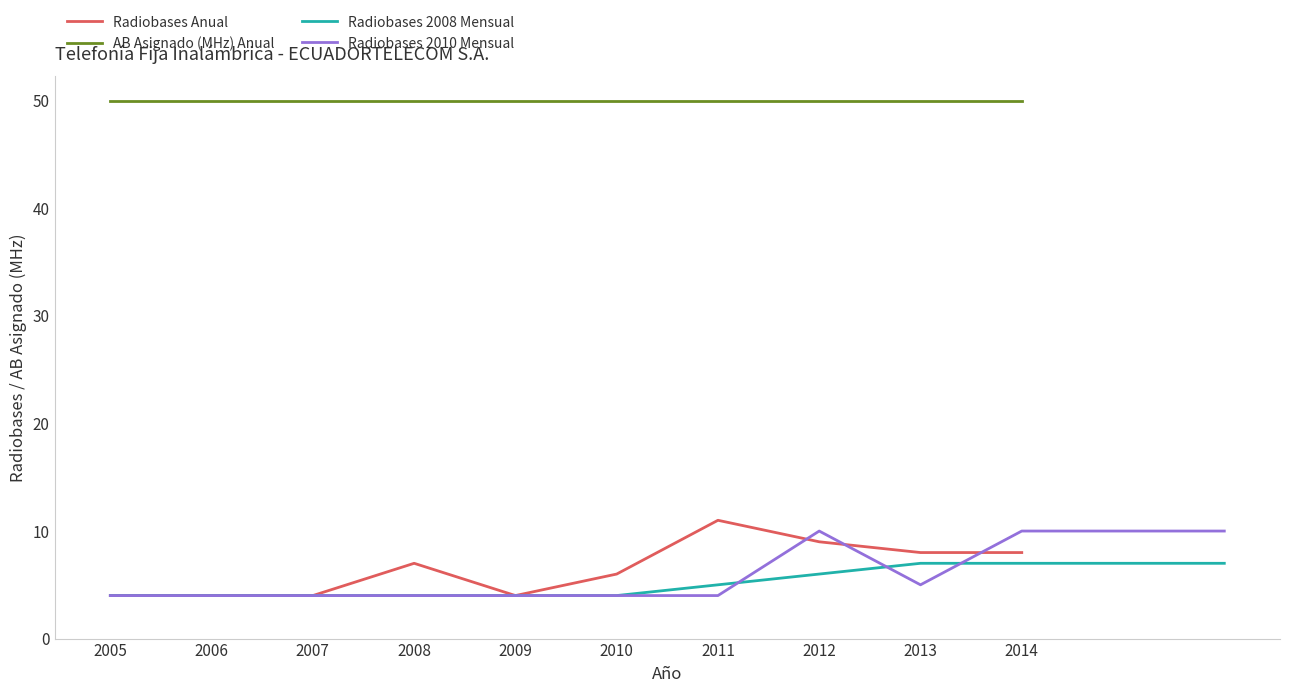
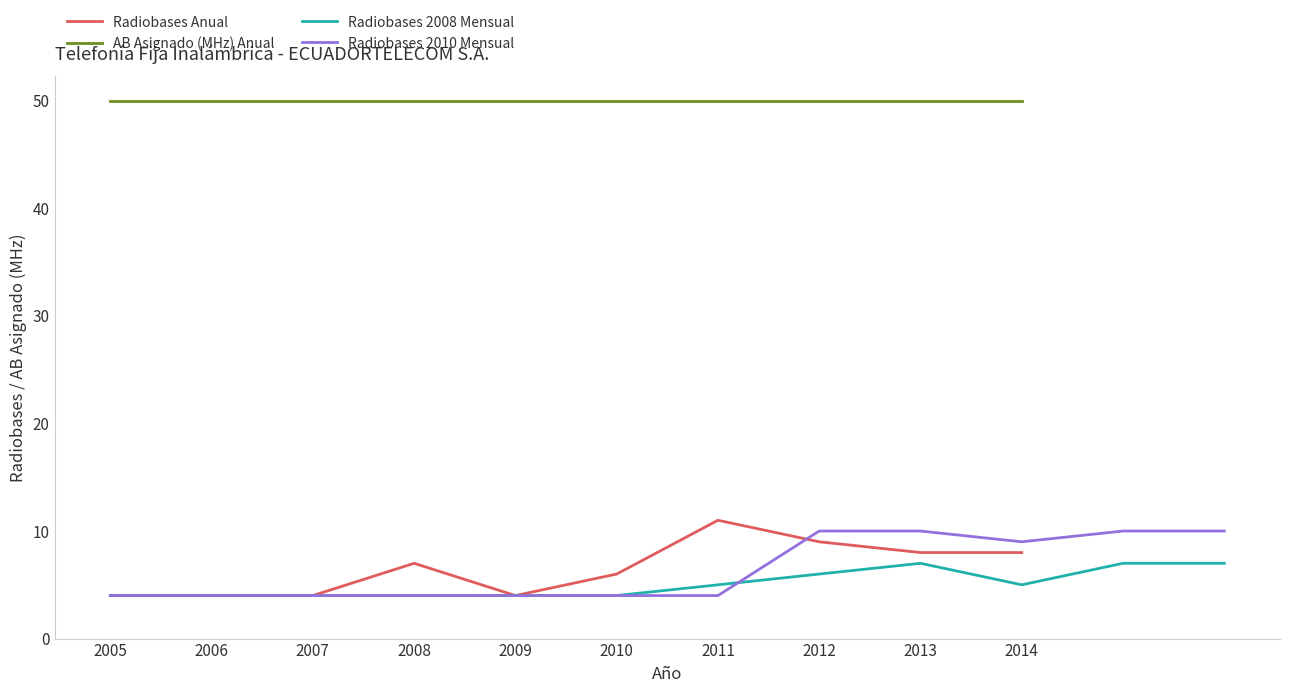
  {
    "Radiobases Anual": {
      "2008": 7,
      "2010": 6,
      "2011": 11,
      "2012": 9,
      "2013": 8,
      "2014": 8
    },
    "AB Asignado (MHz) Anual": {
      "2005": 50,
      "2006": 50,
      "2007": 50,
      "2008": 50,
      "2009": 50,
      "2010": 50,
      "2011": 50,
      "2012": 50,
      "2013": 50,
      "2014": 50
    },
    "Radiobases 2008 Mensual": {
      "2011": 5,
      "2012": 6,
      "2013": 7,
-     "2014": 7
+     "2014": 5
    },
    "Radiobases 2010 Mensual": {
      "2011": 4,
      "2012": 10,
-     "2013": 5,
-     "2014": 10
+     "2013": 10,
+     "2014": 9
    }
  }
